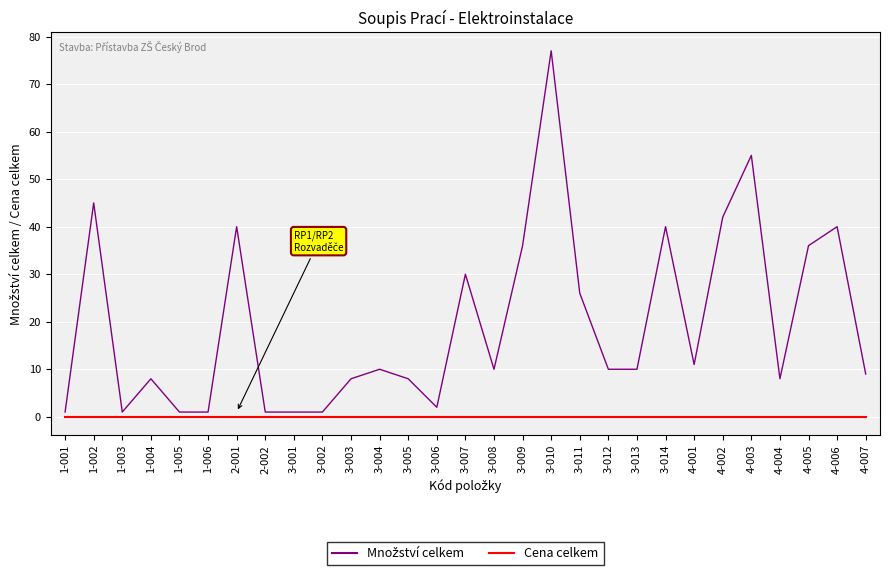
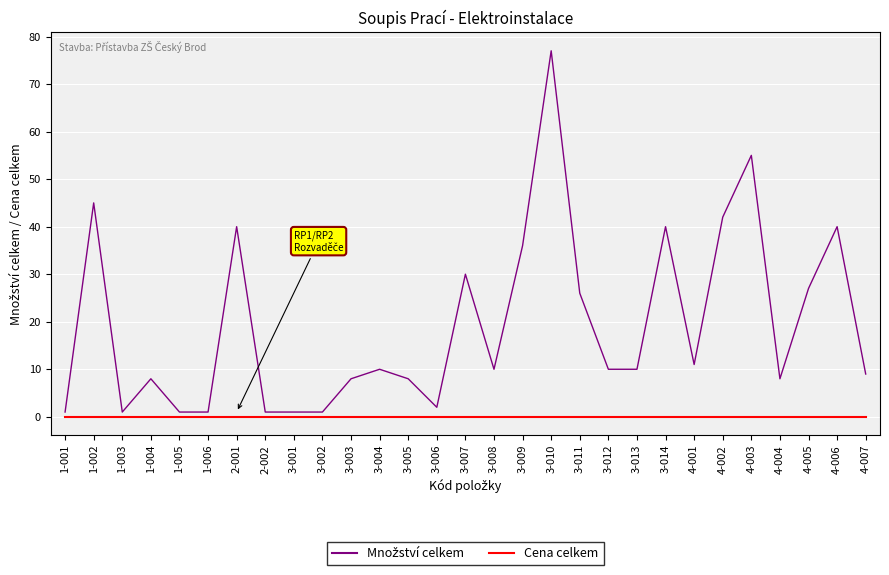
  {
    "Množství celkem": {
      "1-001": 1,
      "1-002": 45,
      "1-003": 1,
      "1-004": 8,
      "1-005": 1,
      "1-006": 1,
      "2-001": 40,
      "2-002": 1,
      "3-001": 1,
      "3-002": 1,
      "3-003": 8,
      "3-004": 10,
      "3-005": 8,
      "3-006": 2,
      "3-007": 30,
      "3-008": 10,
      "3-009": 36,
      "3-010": 77,
      "3-011": 26,
      "3-012": 10,
      "3-013": 10,
      "3-014": 40,
      "4-001": 11,
      "4-002": 42,
      "4-003": 55,
      "4-004": 8,
-     "4-005": 36,
+     "4-005": 27,
      "4-006": 40,
      "4-007": 9
    },
    "Cena celkem": {
      "1-001": 0,
      "1-002": 0,
      "1-003": 0,
      "1-004": 0,
      "1-005": 0,
      "1-006": 0,
      "2-001": 0,
      "2-002": 0,
      "3-001": 0,
      "3-002": 0,
      "3-003": 0,
      "3-004": 0,
      "3-005": 0,
      "3-006": 0,
      "3-007": 0,
      "3-008": 0,
      "3-009": 0,
      "3-010": 0,
      "3-011": 0,
      "3-012": 0,
      "3-013": 0,
      "3-014": 0,
      "4-001": 0,
      "4-002": 0,
      "4-003": 0,
      "4-004": 0,
      "4-005": 0,
      "4-006": 0,
      "4-007": 0
    }
  }
